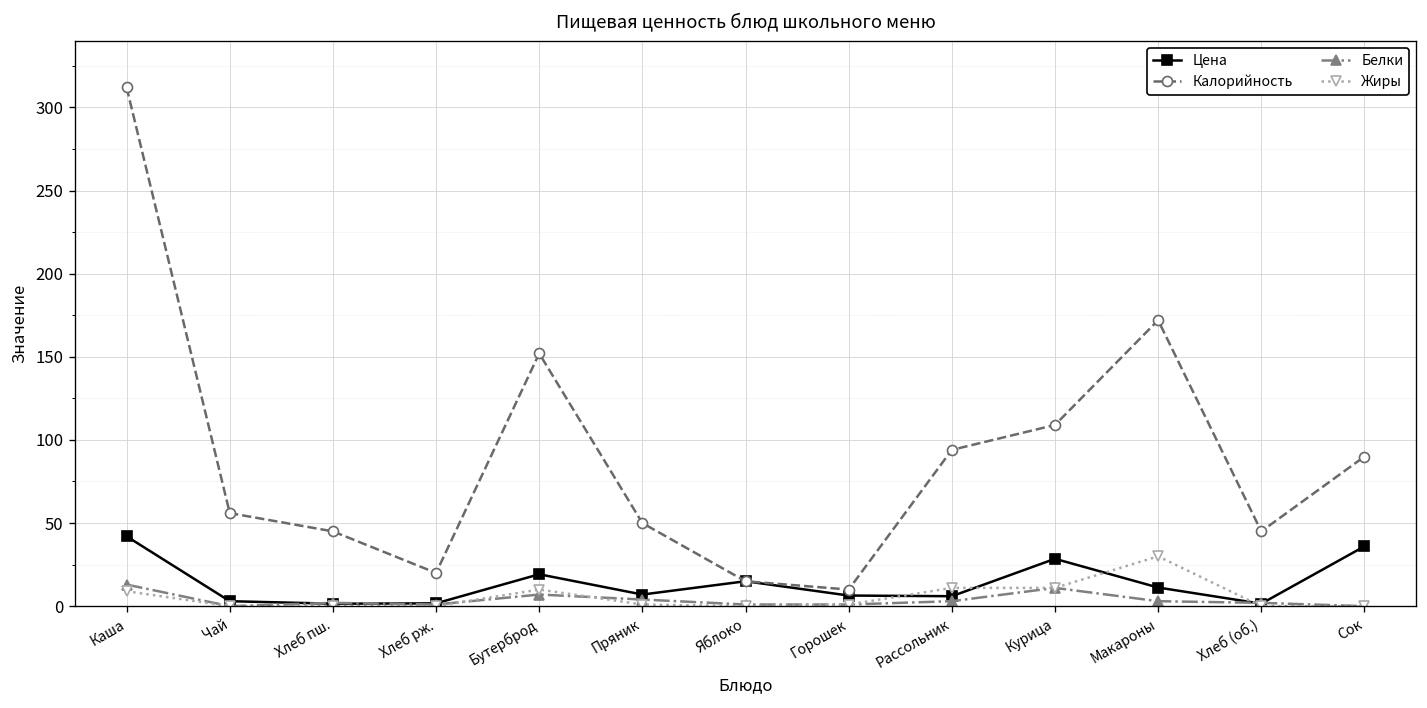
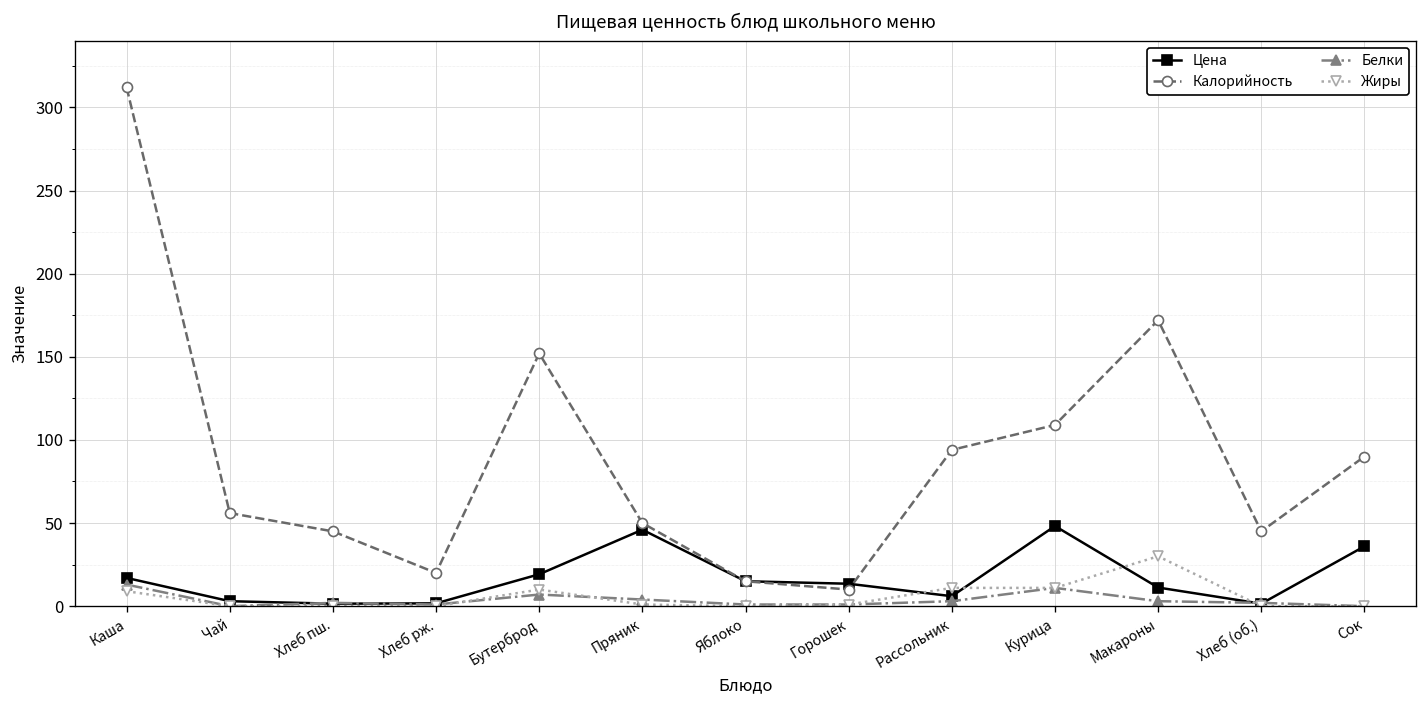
  {
    "Цена": {
-     "Каша": 42,
+     "Каша": 17,
      "Чай": 3,
      "Бутерброд": 19,
-     "Пряник": 7,
-     "Горошек": 6,
+     "Пряник": 46,
+     "Горошек": 14,
      "Рассольник": 6,
-     "Курица": 29,
+     "Курица": 48,
      "Макароны": 11,
      "Сок": 36
    },
    "Жиры": {
      "Каша": 9,
      "Бутерброд": 10,
      "Пряник": 1,
      "Рассольник": 11,
      "Макароны": 30
    }
  }
